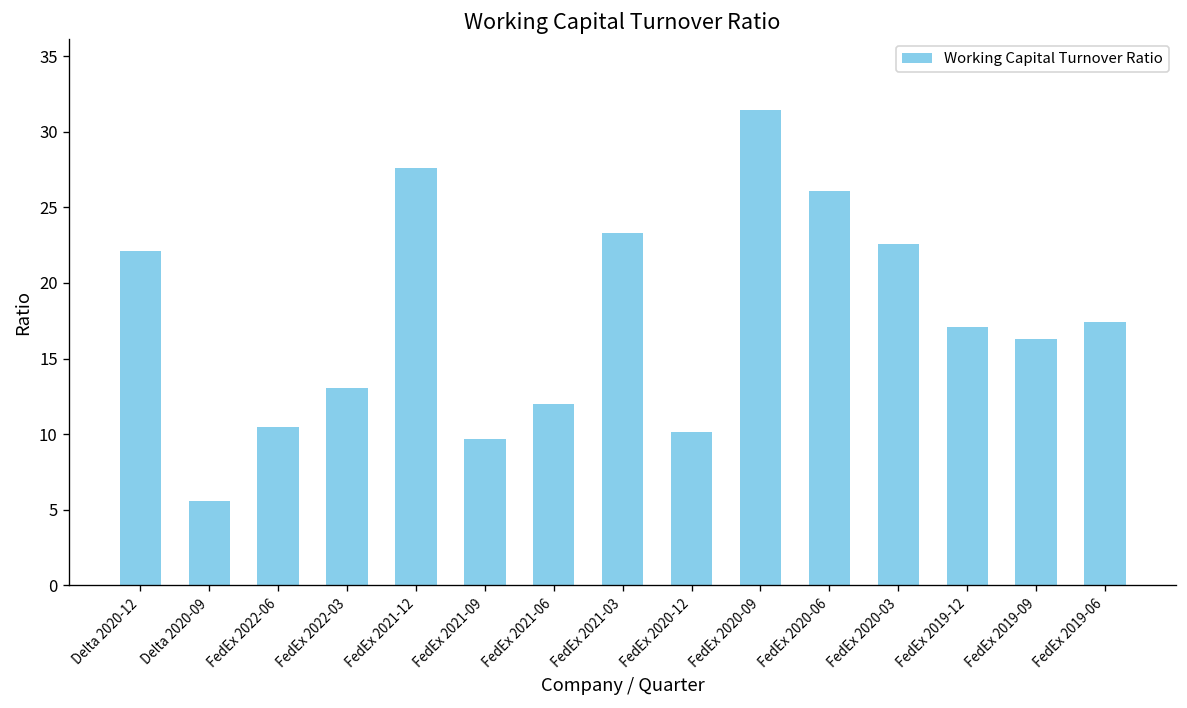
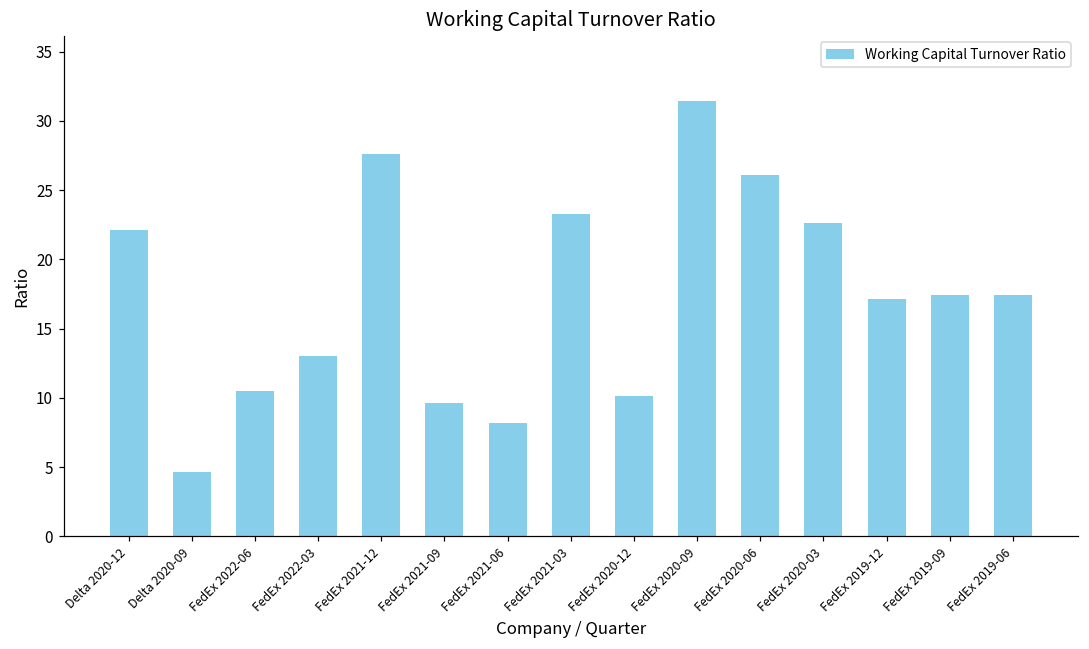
  {
    "Delta 2020-12": 22.1,
-   "Delta 2020-09": 5.6,
+   "Delta 2020-09": 4.6,
    "FedEx 2022-06": 10.5,
    "FedEx 2022-03": 13.1,
    "FedEx 2021-12": 27.6,
    "FedEx 2021-09": 9.7,
-   "FedEx 2021-06": 12.0,
+   "FedEx 2021-06": 8.2,
    "FedEx 2021-03": 23.3,
    "FedEx 2020-12": 10.1,
    "FedEx 2020-09": 31.4,
    "FedEx 2020-06": 26.1,
    "FedEx 2020-03": 22.6,
    "FedEx 2019-12": 17.1,
-   "FedEx 2019-09": 16.3,
+   "FedEx 2019-09": 17.5,
    "FedEx 2019-06": 17.4
  }
